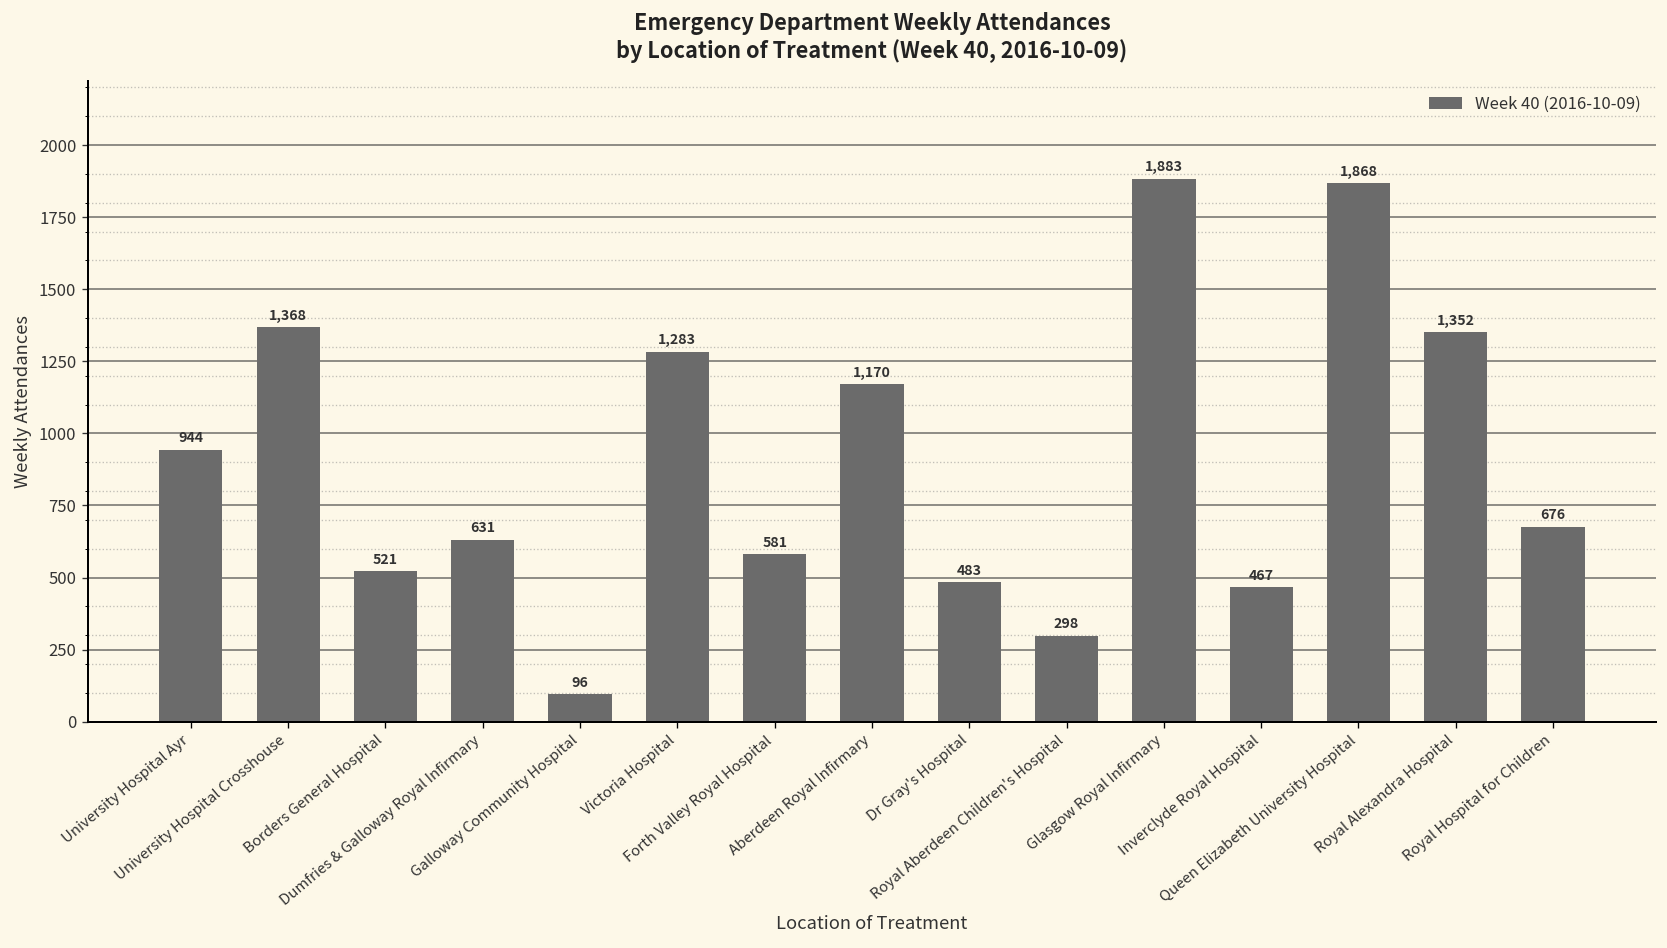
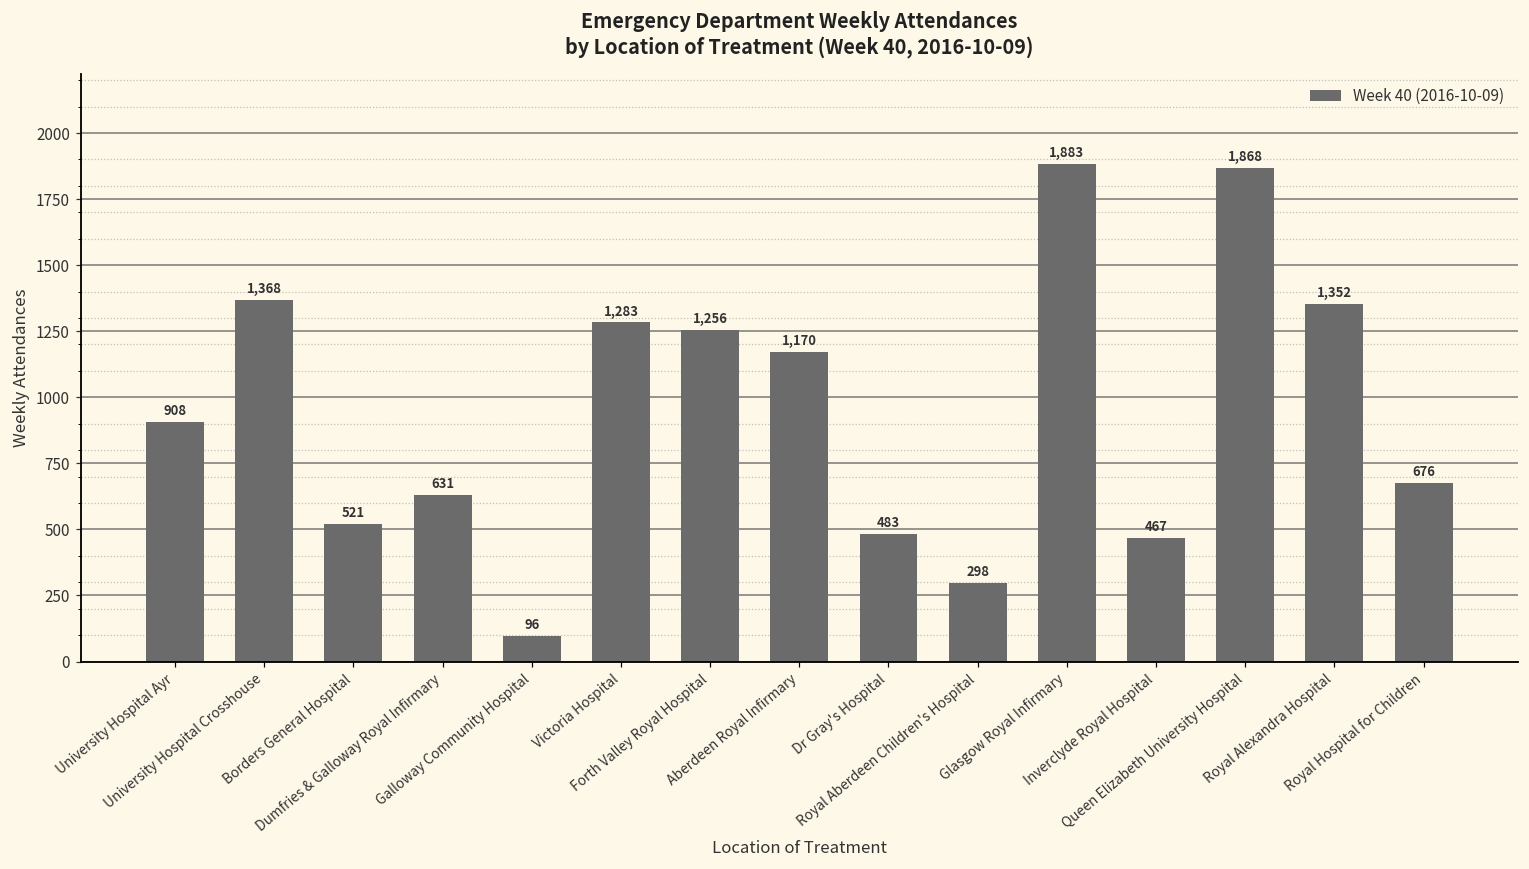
  {
-   "University Hospital Ayr": "944",
+   "University Hospital Ayr": "908",
    "University Hospital Crosshouse": "1,368",
    "Borders General Hospital": "521",
    "Dumfries & Galloway Royal Infirmary": "631",
    "Galloway Community Hospital": "96",
    "Victoria Hospital": "1,283",
-   "Forth Valley Royal Hospital": "581",
+   "Forth Valley Royal Hospital": "1,256",
    "Aberdeen Royal Infirmary": "1,170",
    "Dr Gray's Hospital": "483",
    "Royal Aberdeen Children's Hospital": "298",
    "Glasgow Royal Infirmary": "1,883",
    "Inverclyde Royal Hospital": "467",
    "Queen Elizabeth University Hospital": "1,868",
    "Royal Alexandra Hospital": "1,352",
    "Royal Hospital for Children": "676"
  }
